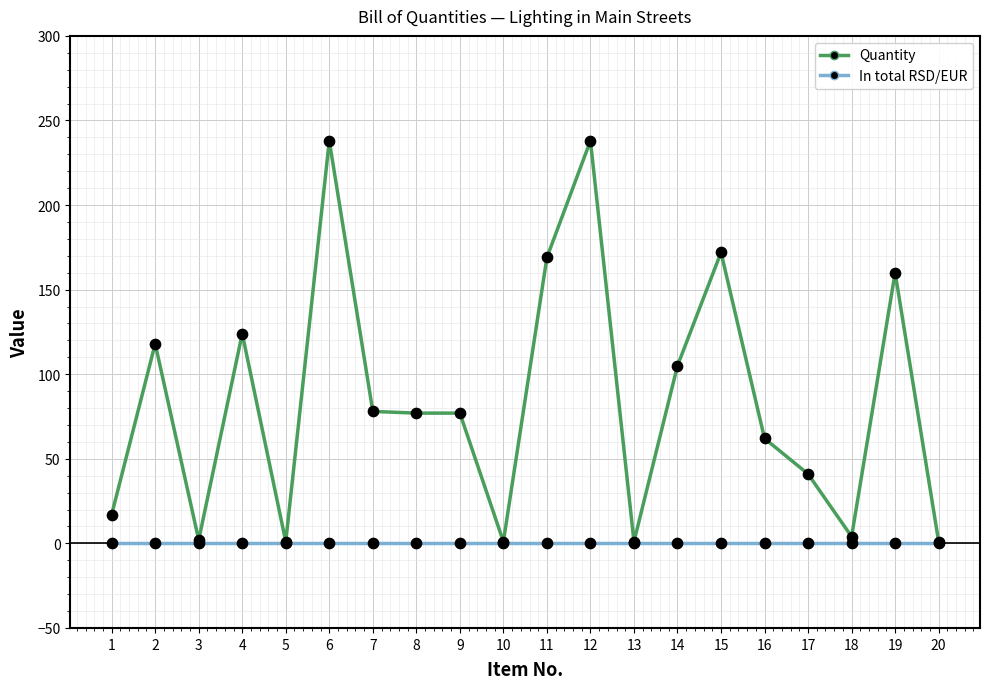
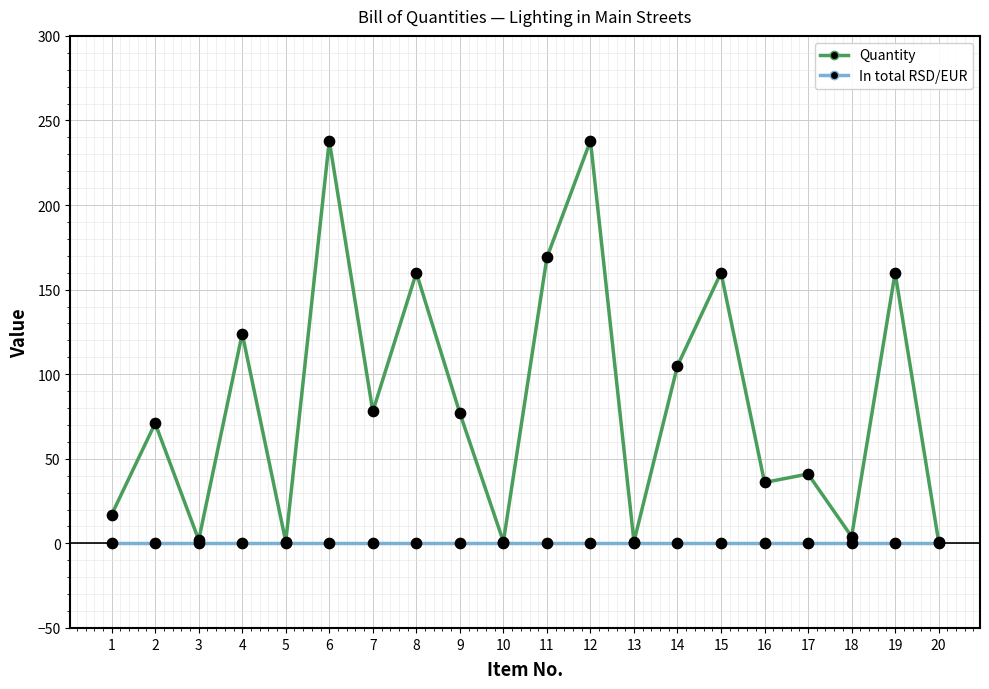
  {
    "Quantity": {
      "1": 17,
-     "2": 118,
+     "2": 71,
      "3": 2,
      "4": 124,
      "6": 238,
      "7": 78,
-     "8": 77,
+     "8": 160,
      "9": 77,
      "11": 169,
      "12": 238,
      "14": 105,
-     "15": 172,
-     "16": 62,
+     "15": 160,
+     "16": 36,
      "17": 41,
      "18": 4,
      "19": 160
    },
    "In total RSD/EUR": {
      "1": 0,
      "2": 0,
      "3": 0,
      "4": 0,
      "6": 0,
      "7": 0,
      "8": 0,
      "9": 0,
      "11": 0,
      "12": 0,
      "14": 0,
      "15": 0,
      "16": 0,
      "17": 0,
      "18": 0,
      "19": 0
    }
  }
